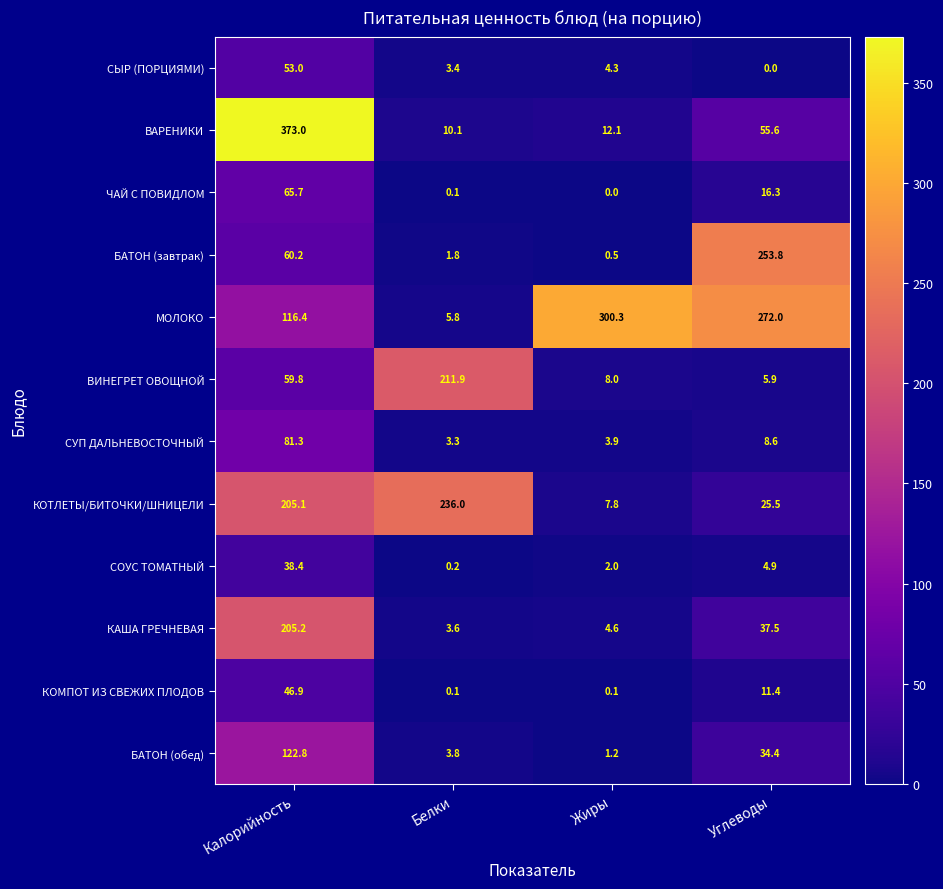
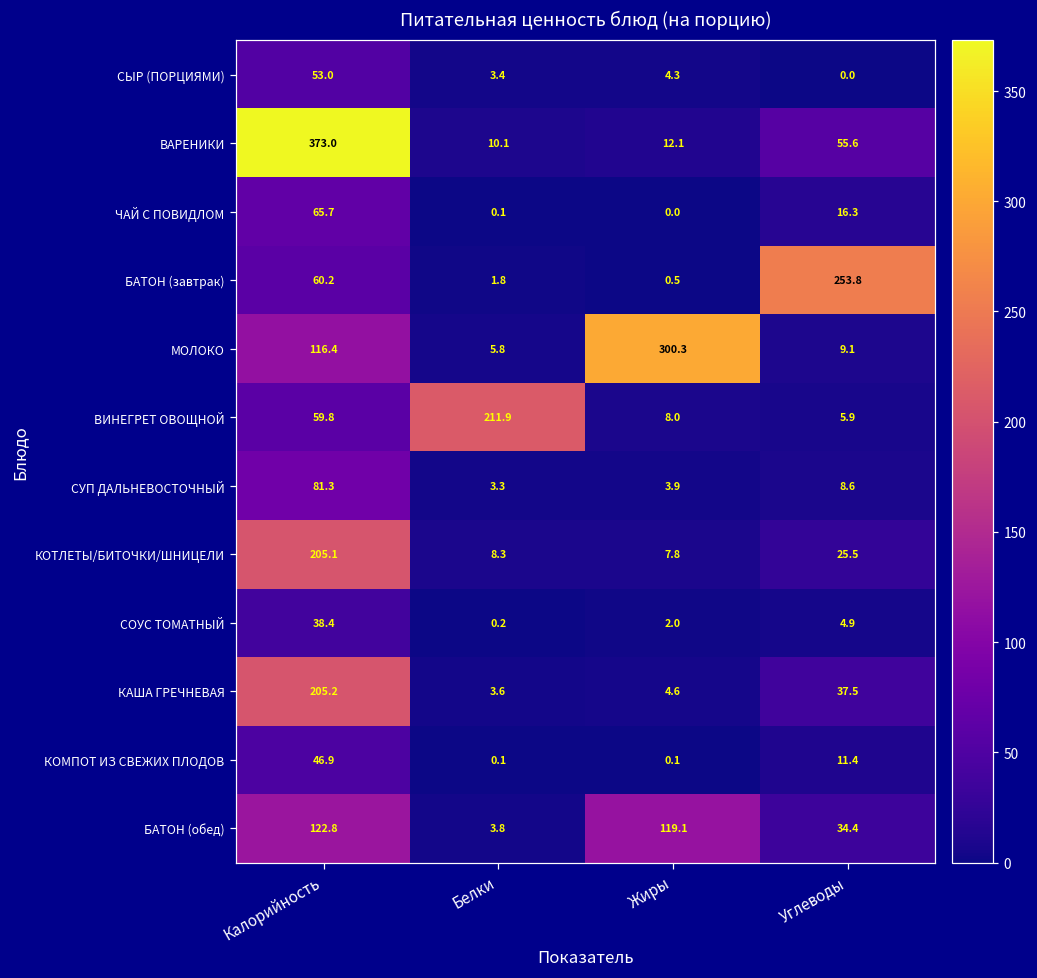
  {
    "СЫР (ПОРЦИЯМИ)": {
      "Калорийность": 53.0,
      "Белки": 3.4,
      "Жиры": 4.3,
      "Углеводы": 0.0
    },
    "ВАРЕНИКИ": {
      "Калорийность": 373.0,
      "Белки": 10.1,
      "Жиры": 12.1,
      "Углеводы": 55.6
    },
    "ЧАЙ С ПОВИДЛОМ": {
      "Калорийность": 65.7,
      "Белки": 0.1,
      "Жиры": 0.0,
      "Углеводы": 16.3
    },
    "БАТОН (завтрак)": {
      "Калорийность": 60.2,
      "Белки": 1.8,
      "Жиры": 0.5,
      "Углеводы": 253.8
    },
    "МОЛОКО": {
      "Калорийность": 116.4,
      "Белки": 5.8,
      "Жиры": 300.3,
-     "Углеводы": 272.0
+     "Углеводы": 9.1
    },
    "ВИНЕГРЕТ ОВОЩНОЙ": {
      "Калорийность": 59.8,
      "Белки": 211.9,
      "Жиры": 8.0,
      "Углеводы": 5.9
    },
    "СУП ДАЛЬНЕВОСТОЧНЫЙ": {
      "Калорийность": 81.3,
      "Белки": 3.3,
      "Жиры": 3.9,
      "Углеводы": 8.6
    },
    "КОТЛЕТЫ/БИТОЧКИ/ШНИЦЕЛИ": {
      "Калорийность": 205.1,
-     "Белки": 236.0,
+     "Белки": 8.3,
      "Жиры": 7.8,
      "Углеводы": 25.5
    },
    "СОУС ТОМАТНЫЙ": {
      "Калорийность": 38.4,
      "Белки": 0.2,
      "Жиры": 2.0,
      "Углеводы": 4.9
    },
    "КАША ГРЕЧНЕВАЯ": {
      "Калорийность": 205.2,
      "Белки": 3.6,
      "Жиры": 4.6,
      "Углеводы": 37.5
    },
    "КОМПОТ ИЗ СВЕЖИХ ПЛОДОВ": {
      "Калорийность": 46.9,
      "Белки": 0.1,
      "Жиры": 0.1,
      "Углеводы": 11.4
    },
    "БАТОН (обед)": {
      "Калорийность": 122.8,
      "Белки": 3.8,
-     "Жиры": 1.2,
+     "Жиры": 119.1,
      "Углеводы": 34.4
    }
  }
